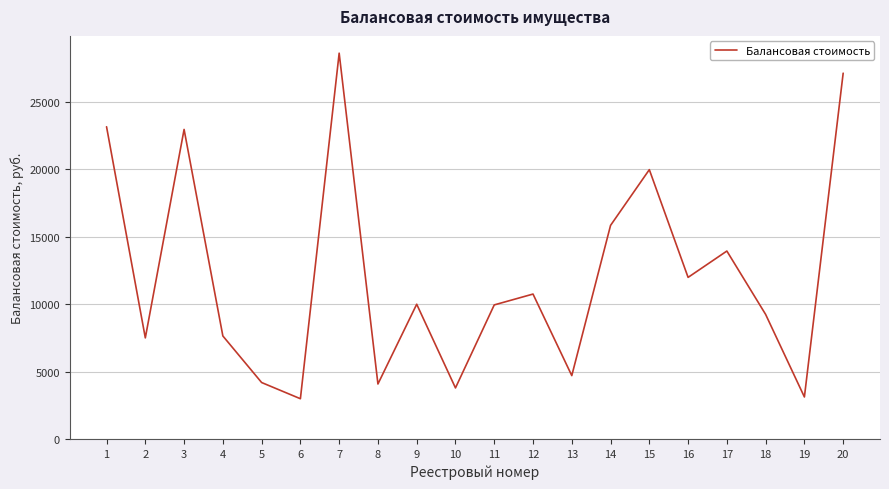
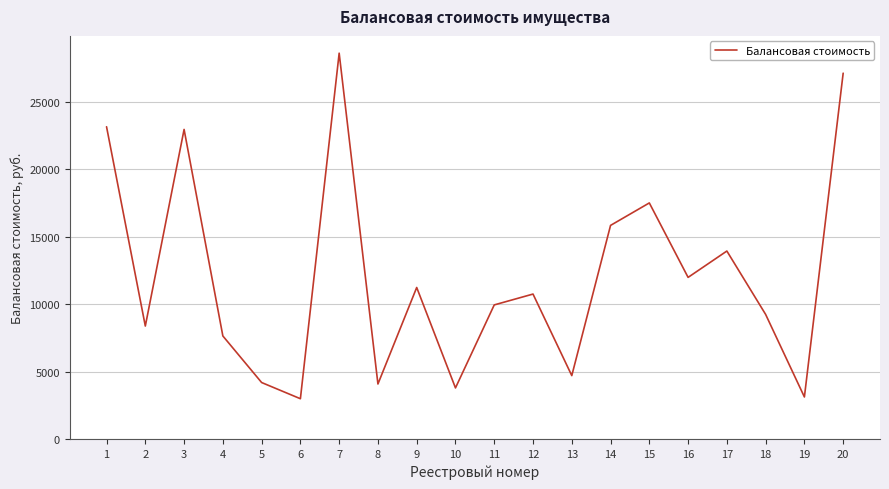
  {
    "1": 23100,
-   "2": 7500,
+   "2": 8400,
    "3": 23000,
    "4": 7700,
    "5": 4200,
    "6": 3000,
    "7": 28600,
    "8": 4100,
-   "9": 10000,
+   "9": 11200,
    "10": 3800,
    "11": 10000,
    "12": 10800,
    "13": 4700,
    "14": 15800,
-   "15": 20000,
+   "15": 17500,
    "16": 12000,
    "17": 13900,
    "18": 9200,
    "19": 3100,
    "20": 27100
  }
